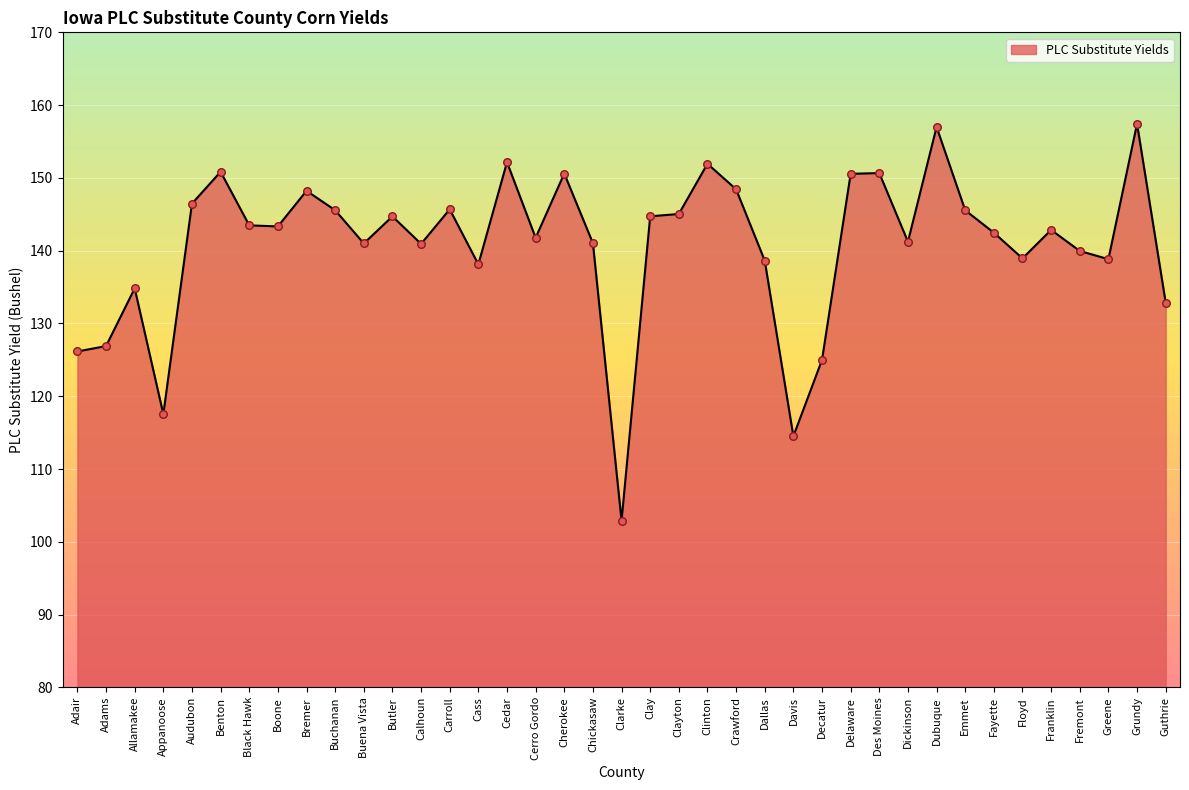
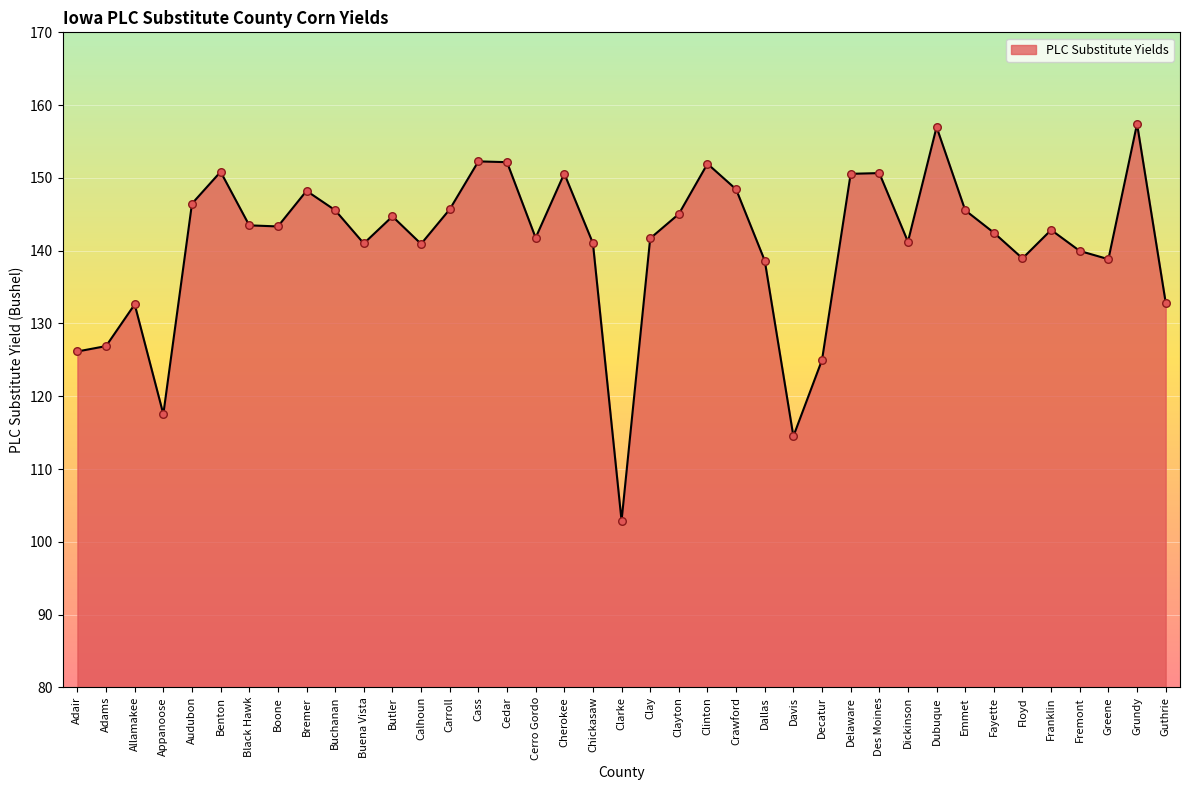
  {
    "Adair": 126,
    "Adams": 127,
-   "Allamakee": 135,
+   "Allamakee": 133,
    "Appanoose": 118,
    "Audubon": 146,
    "Benton": 151,
    "Black Hawk": 143,
    "Boone": 143,
    "Bremer": 148,
    "Buchanan": 146,
    "Buena Vista": 141,
    "Butler": 145,
    "Calhoun": 141,
    "Carroll": 146,
-   "Cass": 138,
+   "Cass": 152,
    "Cedar": 152,
    "Cerro Gordo": 142,
    "Cherokee": 151,
    "Chickasaw": 141,
    "Clarke": 103,
-   "Clay": 145,
+   "Clay": 142,
    "Clayton": 145,
    "Clinton": 152,
    "Crawford": 148,
    "Dallas": 139,
    "Davis": 115,
    "Decatur": 125,
    "Delaware": 151,
    "Des Moines": 151,
    "Dickinson": 141,
    "Dubuque": 157,
    "Emmet": 146,
    "Fayette": 142,
    "Floyd": 139,
    "Franklin": 143,
    "Fremont": 140,
    "Greene": 139,
    "Grundy": 157,
    "Guthrie": 133
  }
